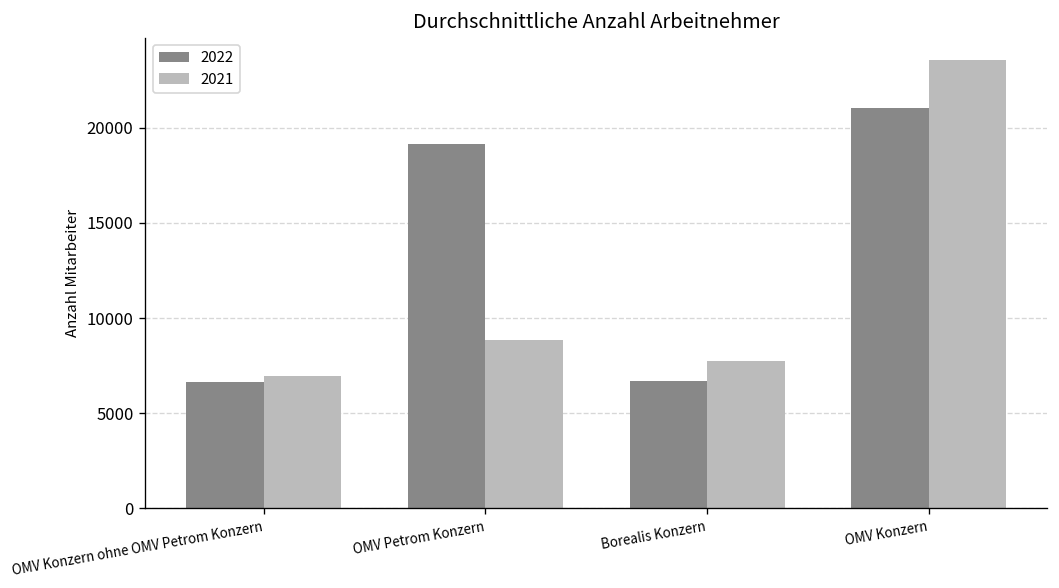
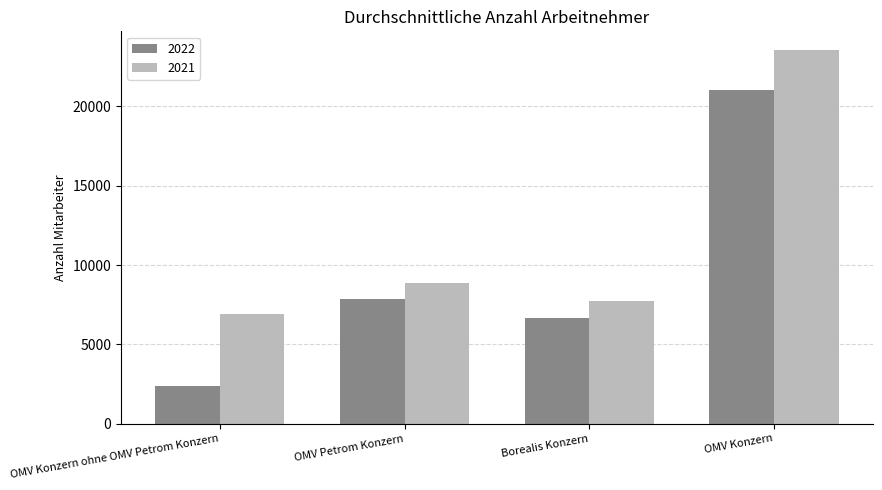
  {
    "2022": {
-     "OMV Konzern ohne OMV Petrom Konzern": 6700,
-     "OMV Petrom Konzern": 19100,
+     "OMV Konzern ohne OMV Petrom Konzern": 2400,
+     "OMV Petrom Konzern": 7800,
      "Borealis Konzern": 6700,
      "OMV Konzern": 21000
    },
    "2021": {
      "OMV Konzern ohne OMV Petrom Konzern": 6900,
      "OMV Petrom Konzern": 8900,
      "Borealis Konzern": 7800,
      "OMV Konzern": 23500
    }
  }
